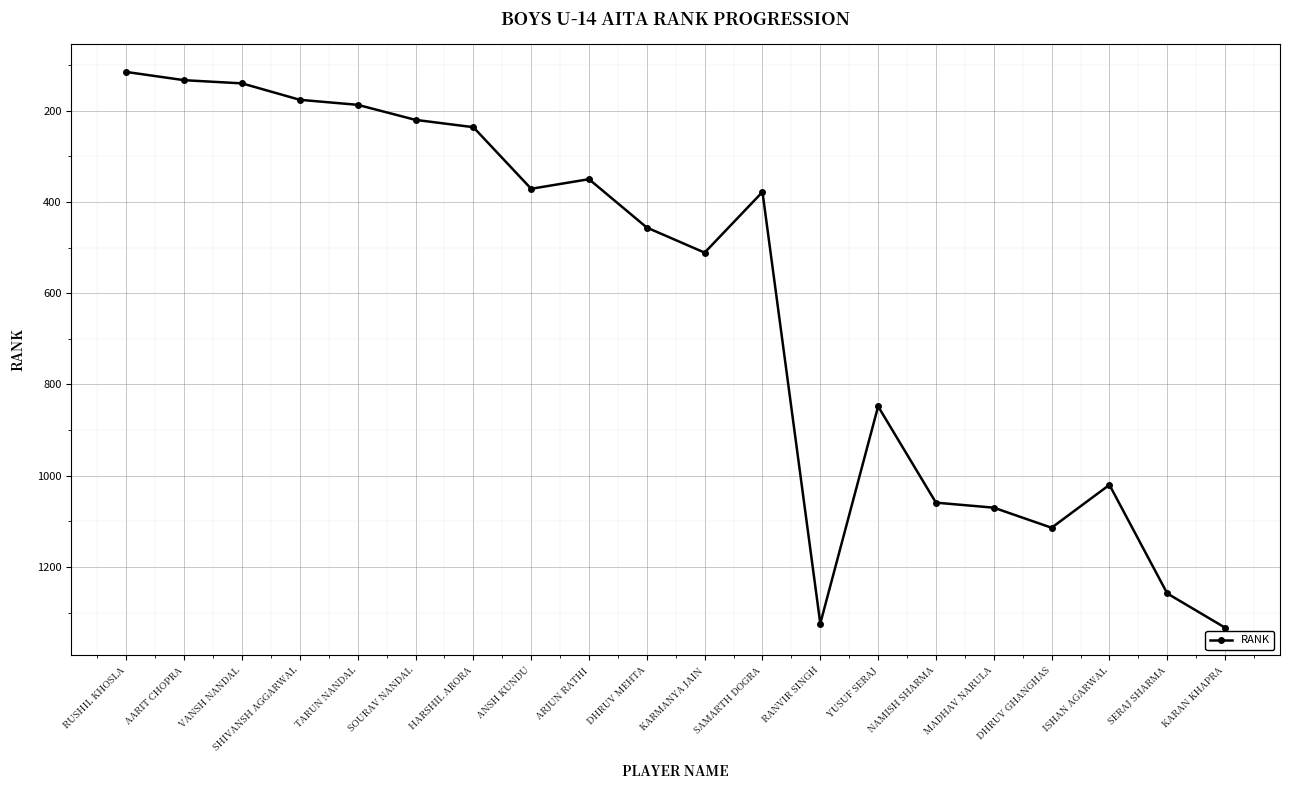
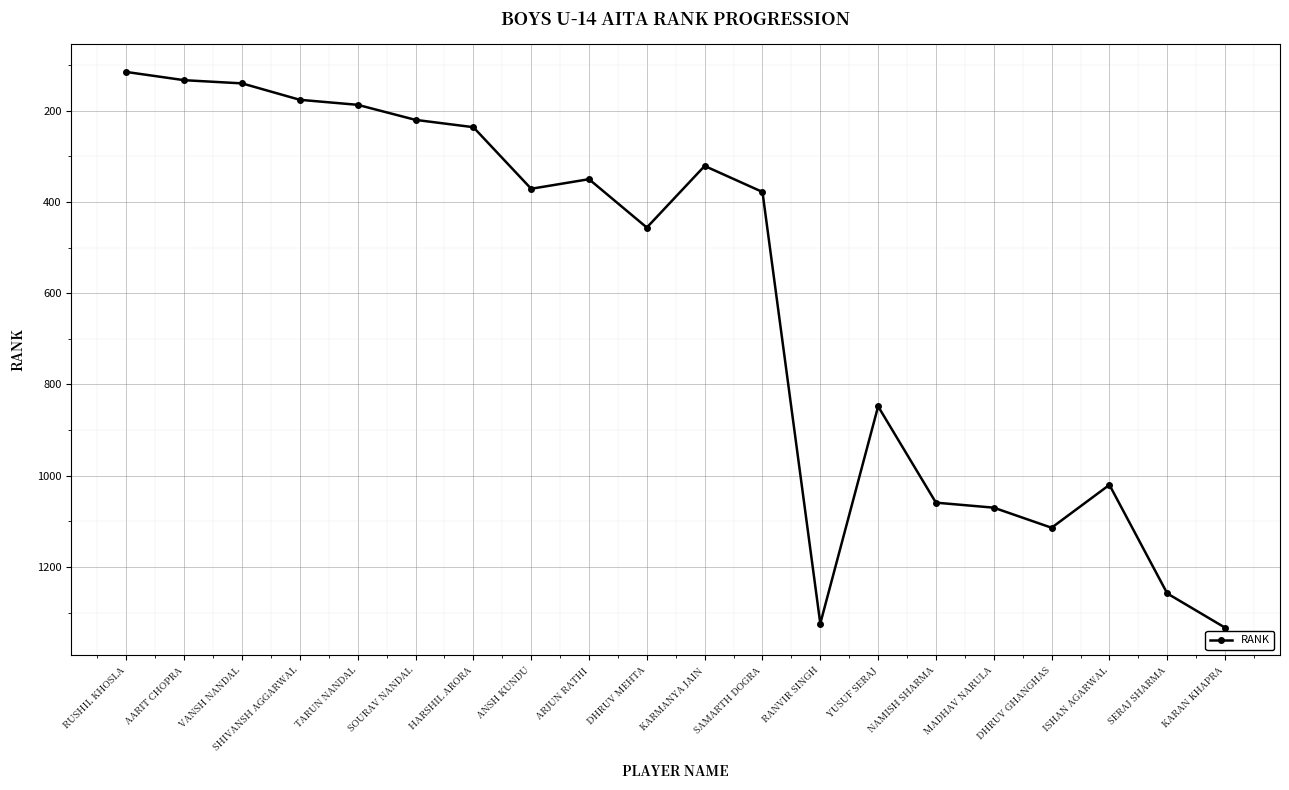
  {
    "RUSHIL KHOSLA": 120,
    "AARIT CHOPRA": 130,
    "VANSH NANDAL": 140,
    "SHIVANSH AGGARWAL": 180,
    "TARUN NANDAL": 190,
    "SOURAV NANDAL": 220,
    "HARSHIL ARORA": 240,
    "ANSH KUNDU": 370,
    "ARJUN RATHI": 350,
    "DHRUV MEHTA": 460,
-   "KARMANYA JAIN": 510,
+   "KARMANYA JAIN": 320,
    "SAMARTH DOGRA": 380,
    "RANVIR SINGH": 1320,
    "YUSUF SERAJ": 850,
    "NAMISH SHARMA": 1060,
    "MADHAV NARULA": 1070,
    "DHRUV GHANGHAS": 1110,
    "ISHAN AGARWAL": 1020,
    "SERAJ SHARMA": 1260,
    "KARAN KHAPRA": 1330
  }
